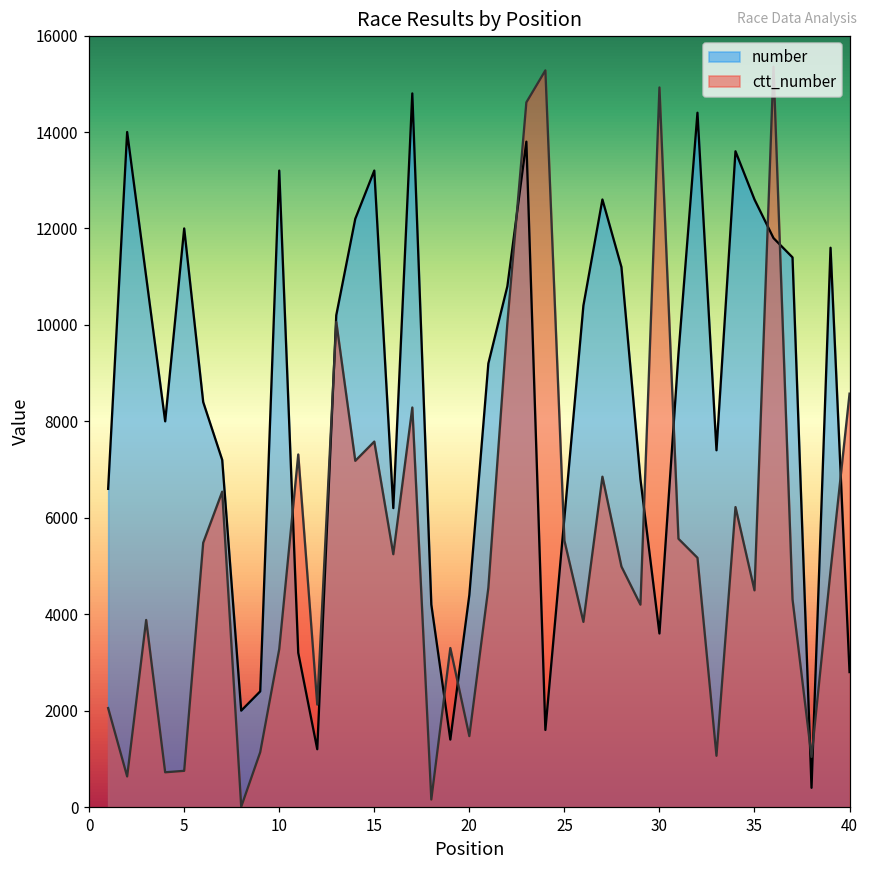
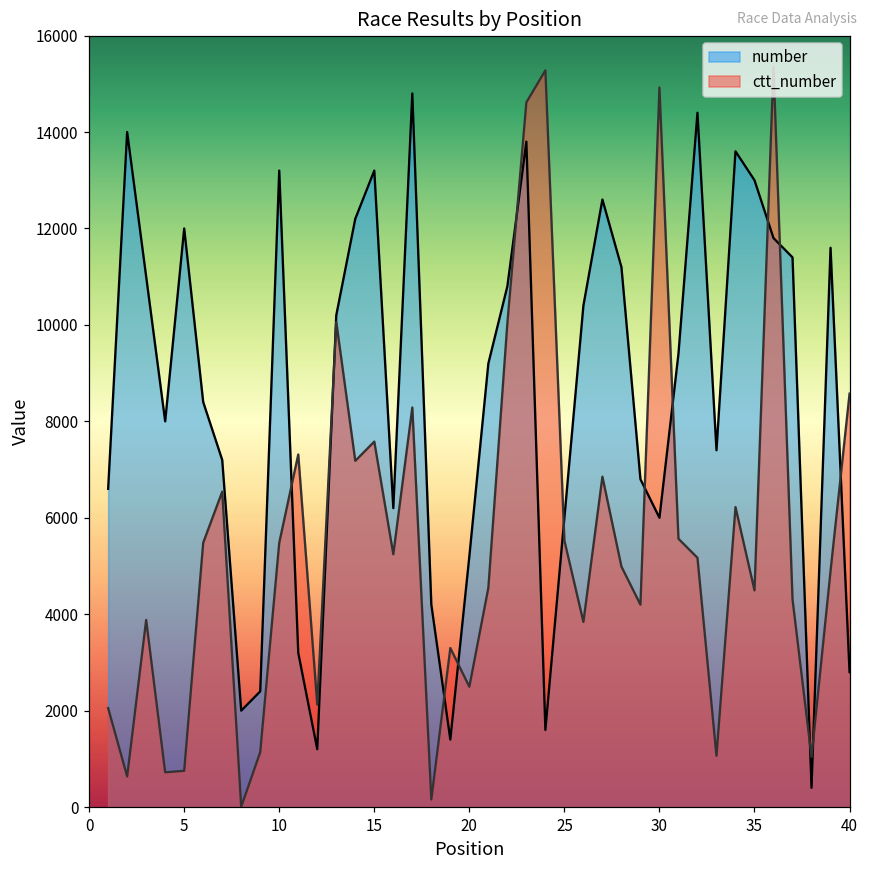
  {
    "number": {
      "5": 12000,
      "10": 13200,
      "15": 13200,
-     "20": 4400,
+     "20": 5200,
      "25": 6000,
-     "30": 3600,
-     "35": 12600,
+     "30": 6000,
+     "35": 13000,
      "40": 2800
    },
    "ctt_number": {
      "5": 800,
-     "10": 3300,
+     "10": 5500,
      "15": 7600,
-     "20": 1500,
+     "20": 2500,
      "25": 5500,
      "30": 14900,
      "35": 4500,
      "40": 8600
    }
  }
